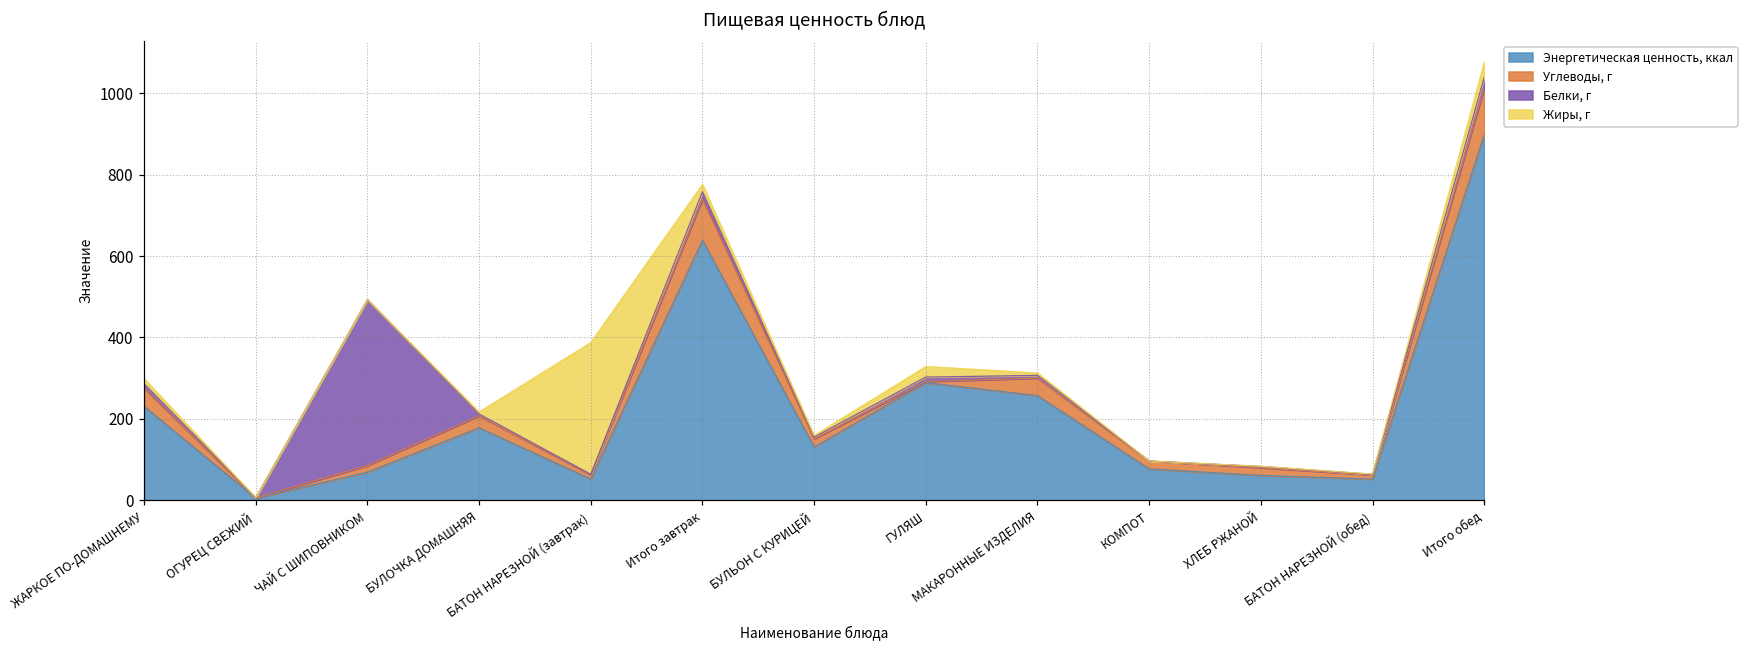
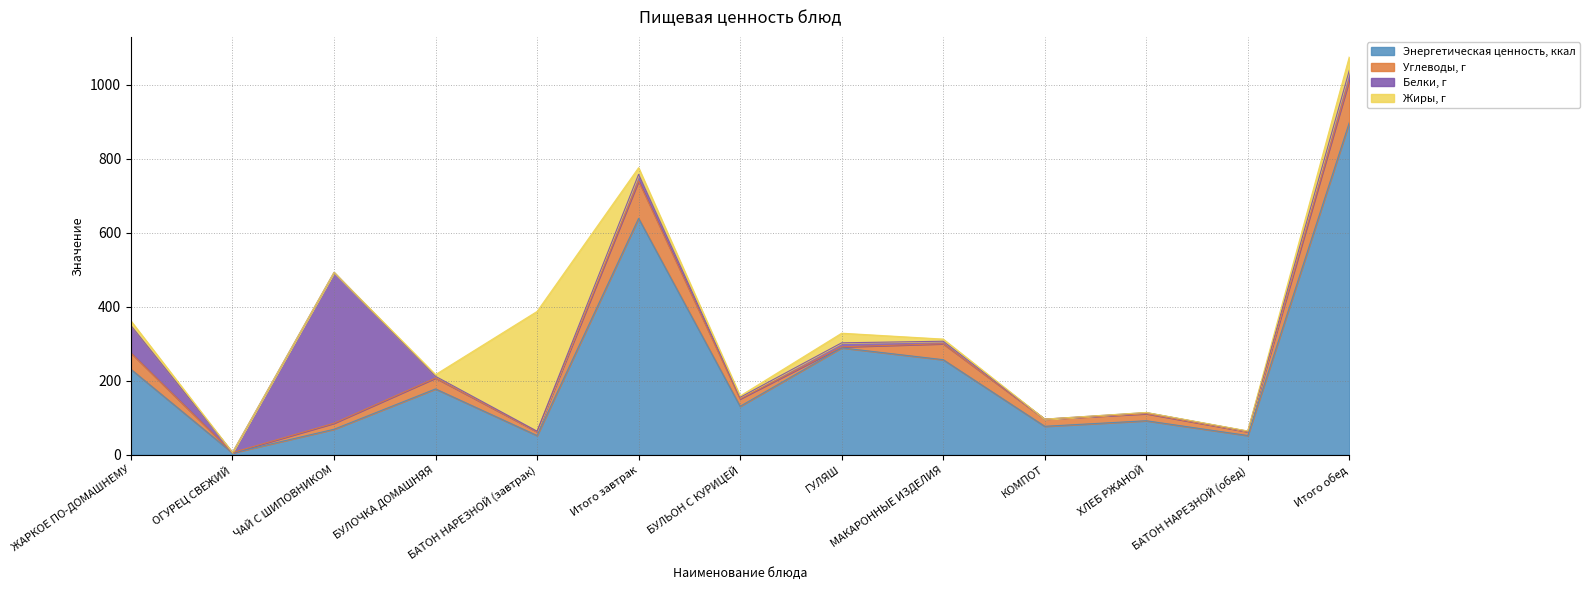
  {
    "Энергетическая ценность, ккал": {
      "ЖАРКОЕ ПО-ДОМАШНЕМУ": 230,
      "ЧАЙ С ШИПОВНИКОМ": 70,
      "БУЛОЧКА ДОМАШНЯЯ": 180,
      "БАТОН НАРЕЗНОЙ (завтрак)": 50,
      "Итого завтрак": 640,
      "БУЛЬОН С КУРИЦЕЙ": 130,
      "МАКАРОННЫЕ ИЗДЕЛИЯ": 260,
      "КОМПОТ": 80,
-     "ХЛЕБ РЖАНОЙ": 60,
+     "ХЛЕБ РЖАНОЙ": 90,
      "БАТОН НАРЕЗНОЙ (обед)": 50,
      "Итого обед": 900
    },
    "Углеводы, г": {
      "ЖАРКОЕ ПО-ДОМАШНЕМУ": 40,
      "ЧАЙ С ШИПОВНИКОМ": 20,
      "Итого завтрак": 100,
      "Итого обед": 110
    },
    "Белки, г": {
-     "ЖАРКОЕ ПО-ДОМАШНЕМУ": 10,
+     "ЖАРКОЕ ПО-ДОМАШНЕМУ": 70,
      "Итого завтрак": 20,
      "ГУЛЯШ": 10,
      "Итого обед": 30
    },
    "Жиры, г": {
      "ЖАРКОЕ ПО-ДОМАШНЕМУ": 10,
      "БАТОН НАРЕЗНОЙ (завтрак)": 320,
      "Итого завтрак": 20,
      "ГУЛЯШ": 30,
      "Итого обед": 40
    }
  }
